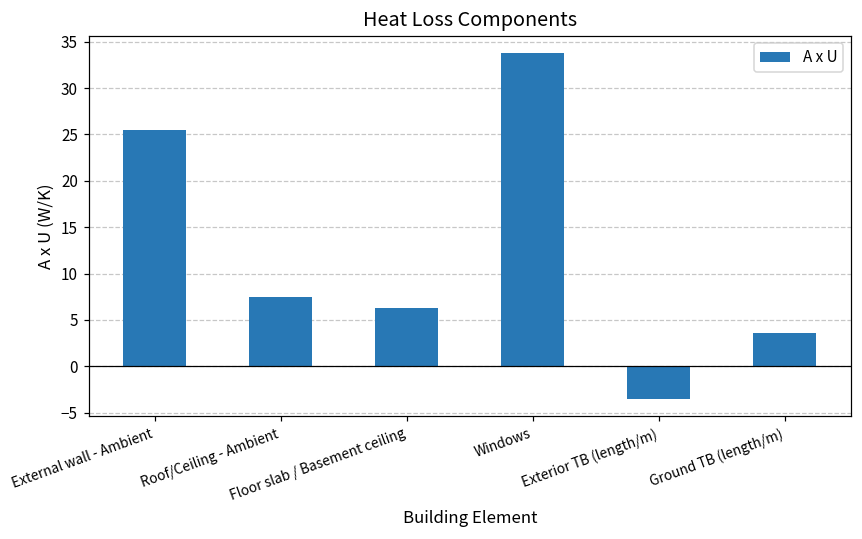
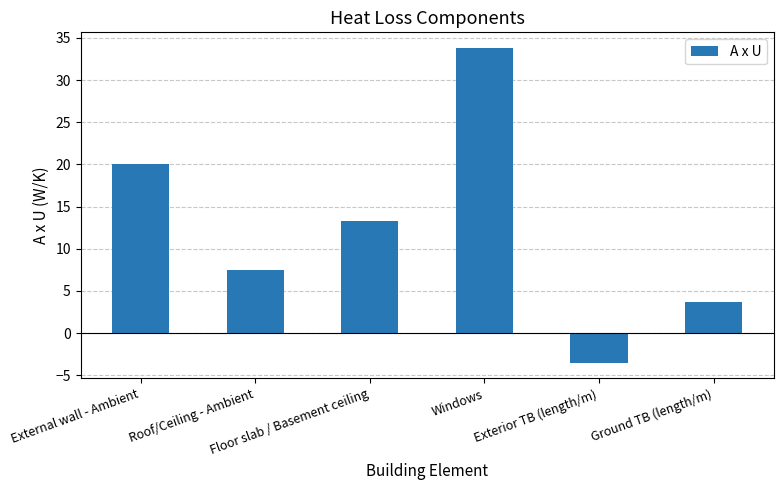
  {
-   "External wall - Ambient": 25,
+   "External wall - Ambient": 20,
    "Roof/Ceiling - Ambient": 7,
-   "Floor slab / Basement ceiling": 6,
+   "Floor slab / Basement ceiling": 13,
    "Windows": 34,
    "Exterior TB (length/m)": -4,
    "Ground TB (length/m)": 4
  }
